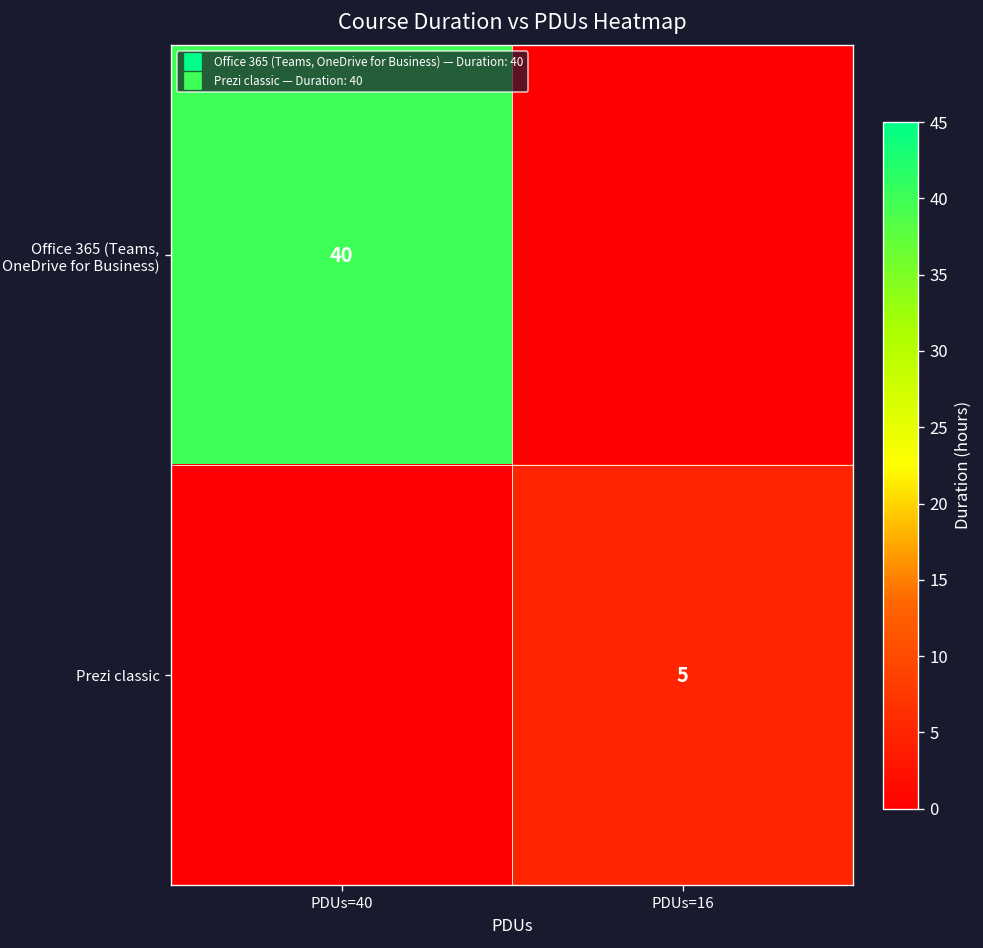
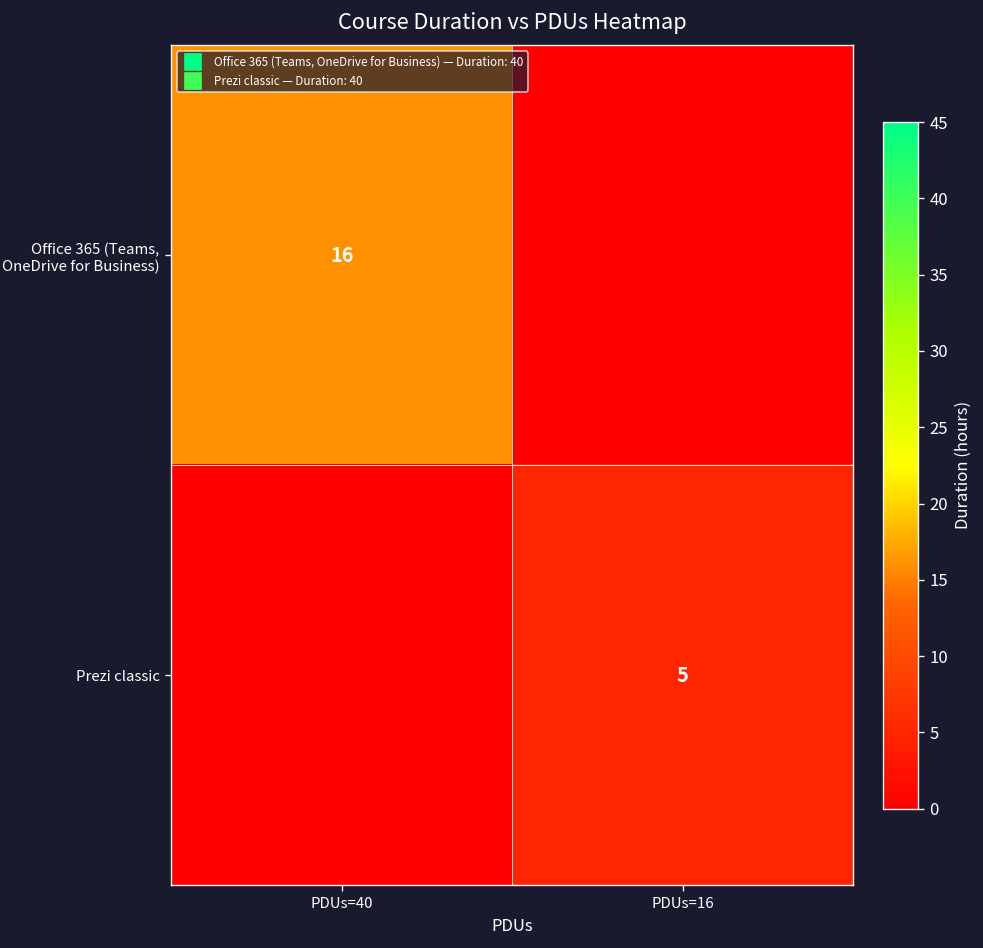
  {
    "Office 365 (Teams, OneDrive for Business)": {
-     "PDUs=40": 40
+     "PDUs=40": 16
    },
    "Prezi classic": {
      "PDUs=16": 5
    }
  }
